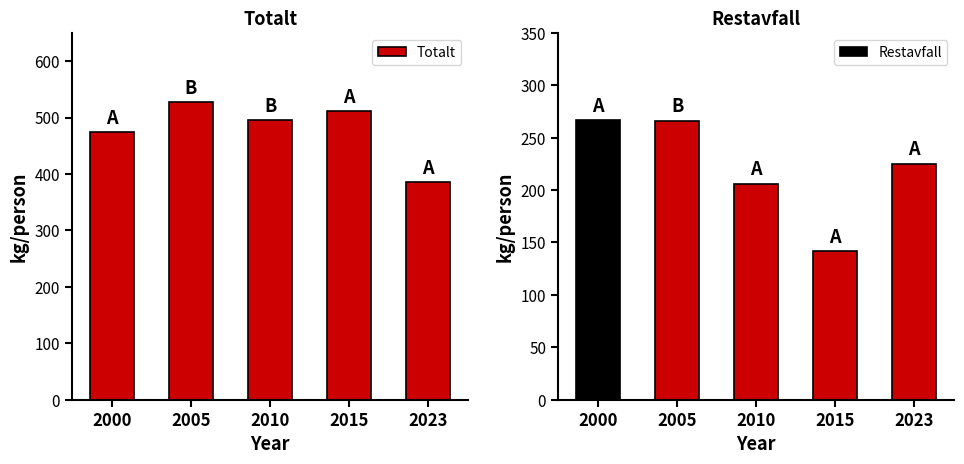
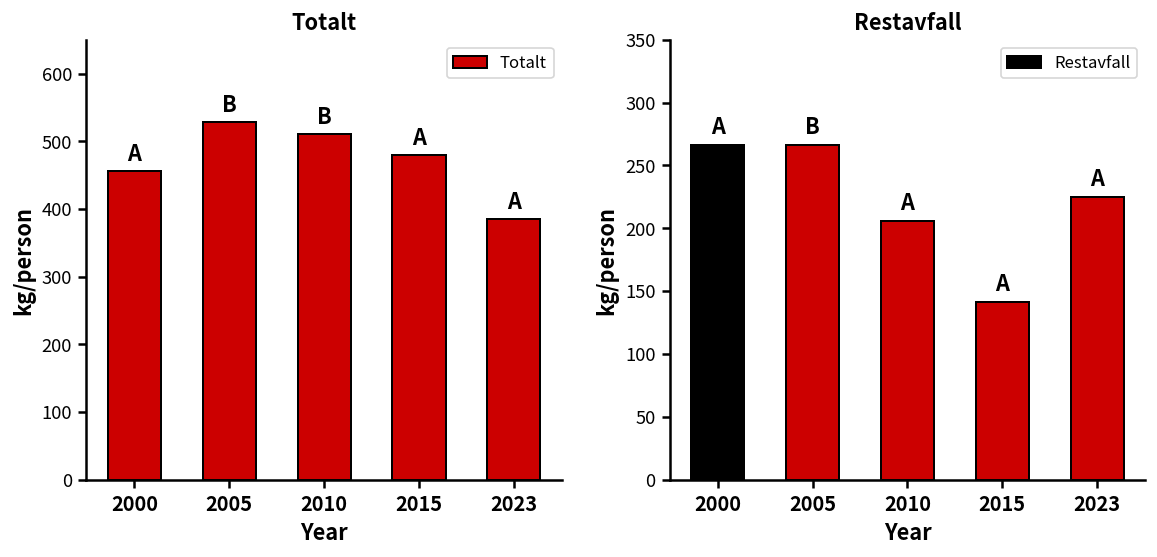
  {
    "Totalt": {
-     "2000": 470,
+     "2000": 460,
      "2005": 530,
-     "2010": 500,
-     "2015": 510,
+     "2010": 510,
+     "2015": 480,
      "2023": 380
    },
    "Restavfall": {
      "2000": 267,
      "2005": 266,
      "2010": 206,
      "2015": 141,
      "2023": 225
    }
  }
